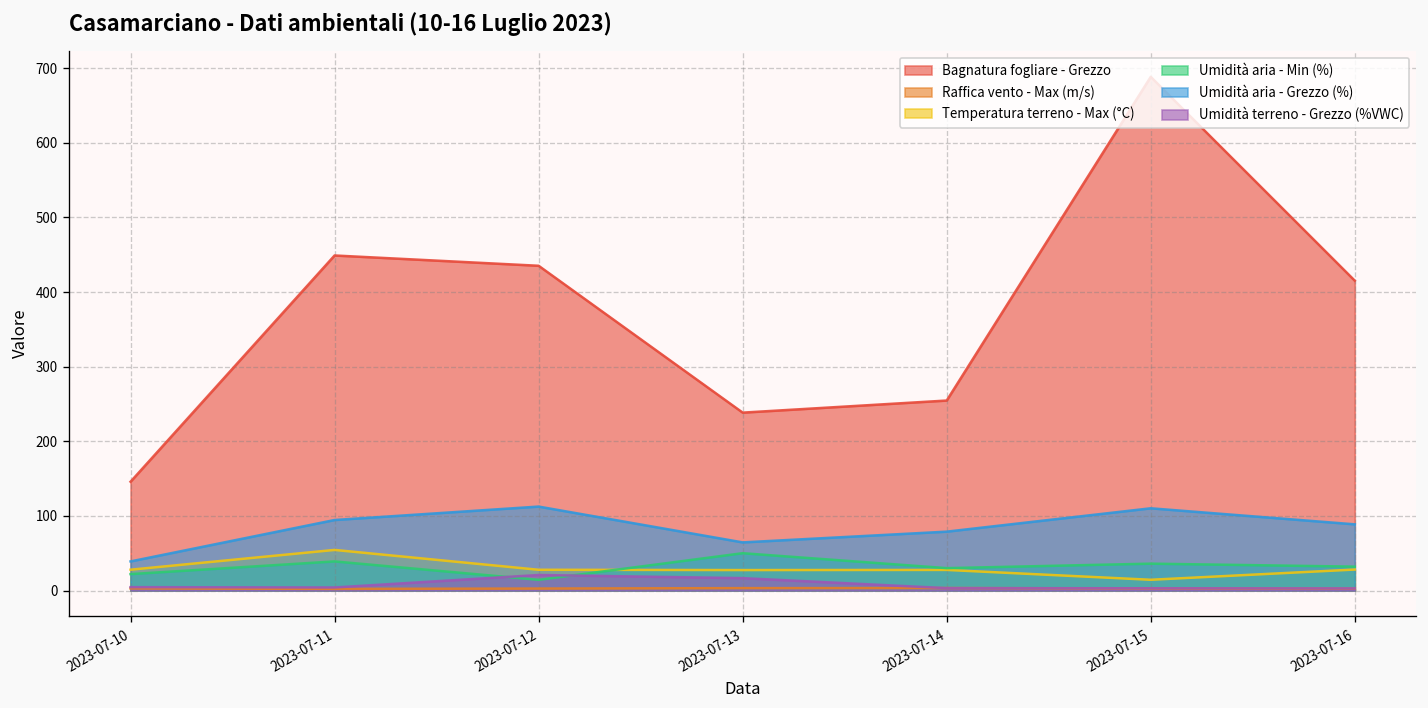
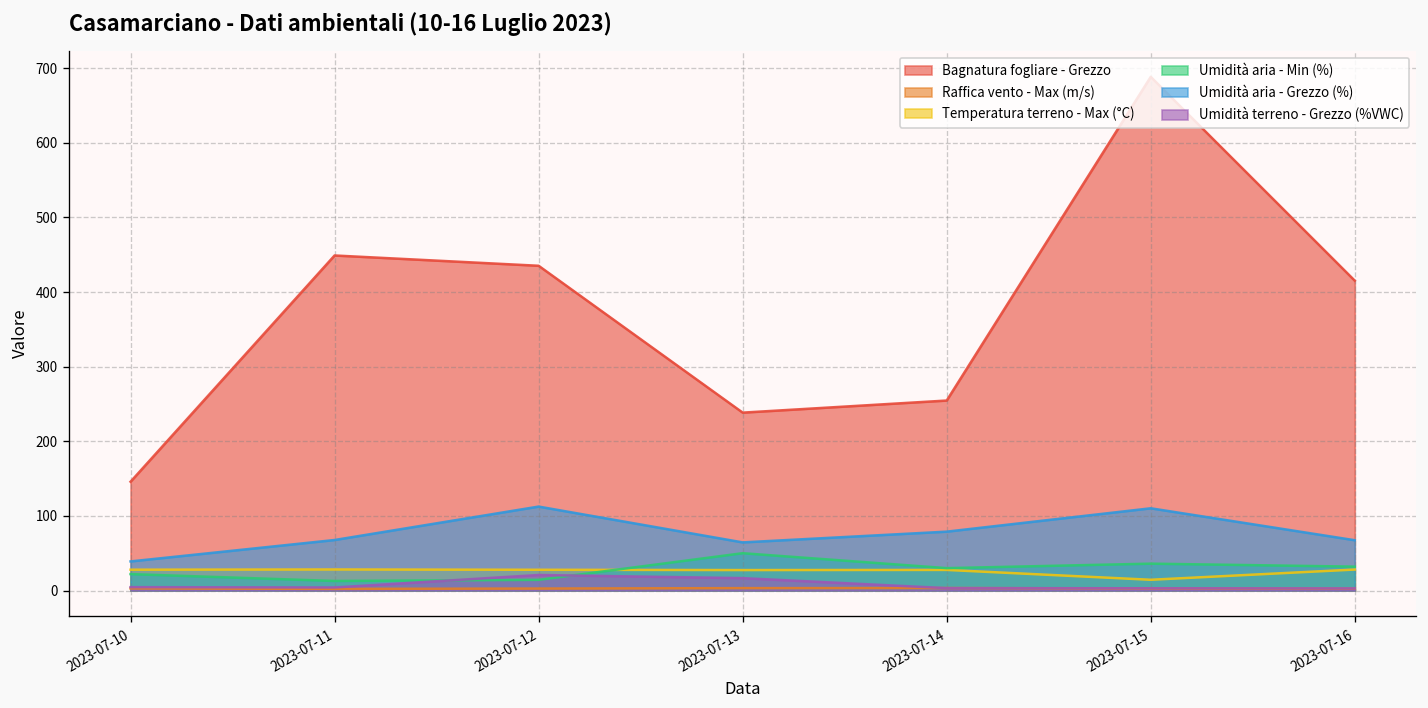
  {
    "Temperatura terreno - Max (°C)": {
      "2023-07-10": 30,
-     "2023-07-11": 50,
+     "2023-07-11": 30,
      "2023-07-12": 30,
      "2023-07-13": 30,
      "2023-07-15": 10
    },
    "Umidità aria - Min (%)": {
      "2023-07-10": 20,
-     "2023-07-11": 40,
+     "2023-07-11": 10,
      "2023-07-12": 10,
      "2023-07-13": 50,
      "2023-07-15": 40
    },
    "Umidità aria - Grezzo (%)": {
      "2023-07-10": 40,
-     "2023-07-11": 90,
+     "2023-07-11": 70,
      "2023-07-12": 110,
      "2023-07-13": 60,
      "2023-07-14": 80,
      "2023-07-15": 110,
-     "2023-07-16": 90
+     "2023-07-16": 70
    },
    "Umidità terreno - Grezzo (%VWC)": {
      "2023-07-12": 20,
      "2023-07-13": 20
    }
  }
